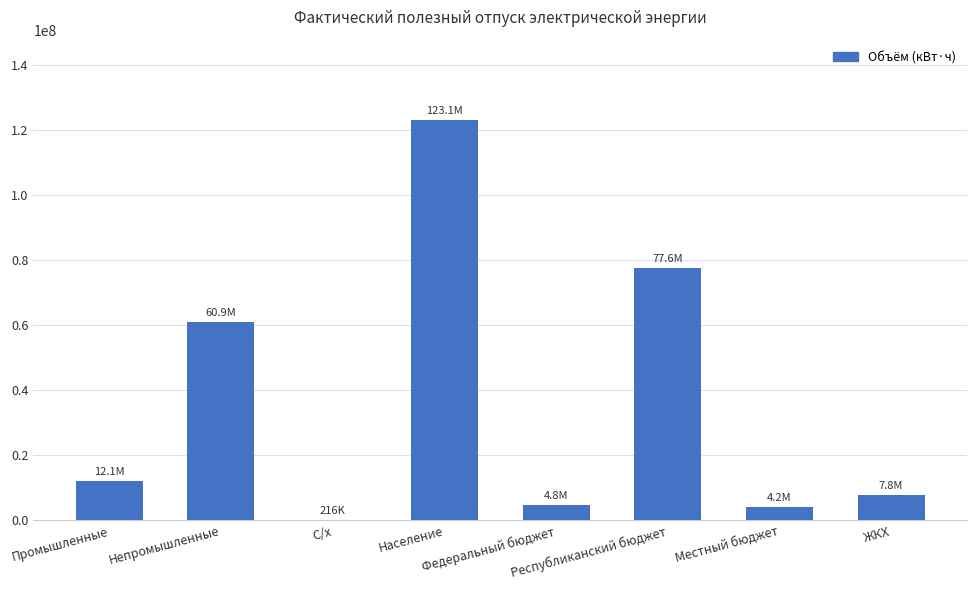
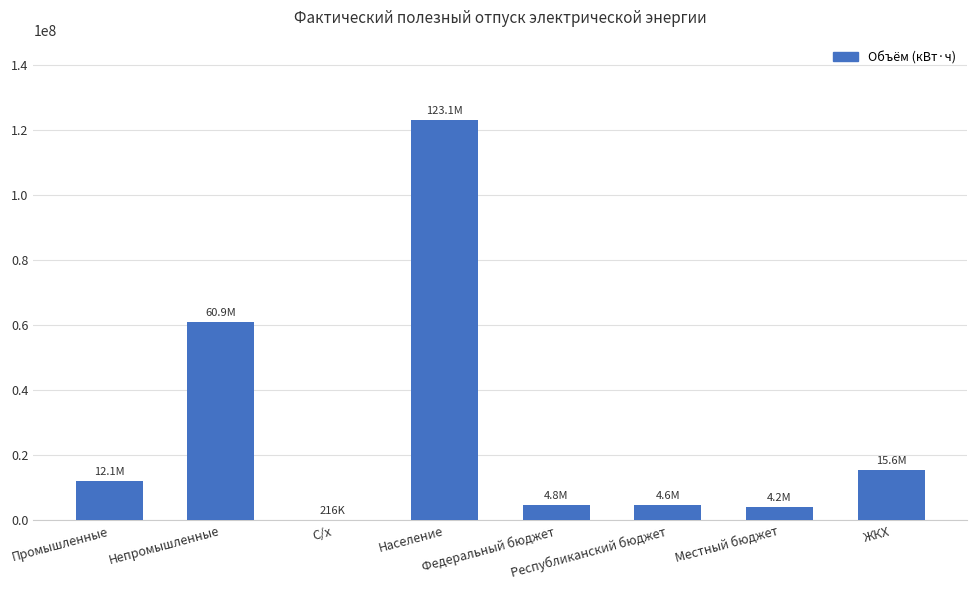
  {
    "Промышленные": "12.1M",
    "Непромышленные": "60.9M",
    "С/х": "216K",
    "Население": "123.1M",
    "Федеральный бюджет": "4.8M",
-   "Республиканский бюджет": "77.6M",
+   "Республиканский бюджет": "4.6M",
    "Местный бюджет": "4.2M",
-   "ЖКХ": "7.8M"
+   "ЖКХ": "15.6M"
  }
